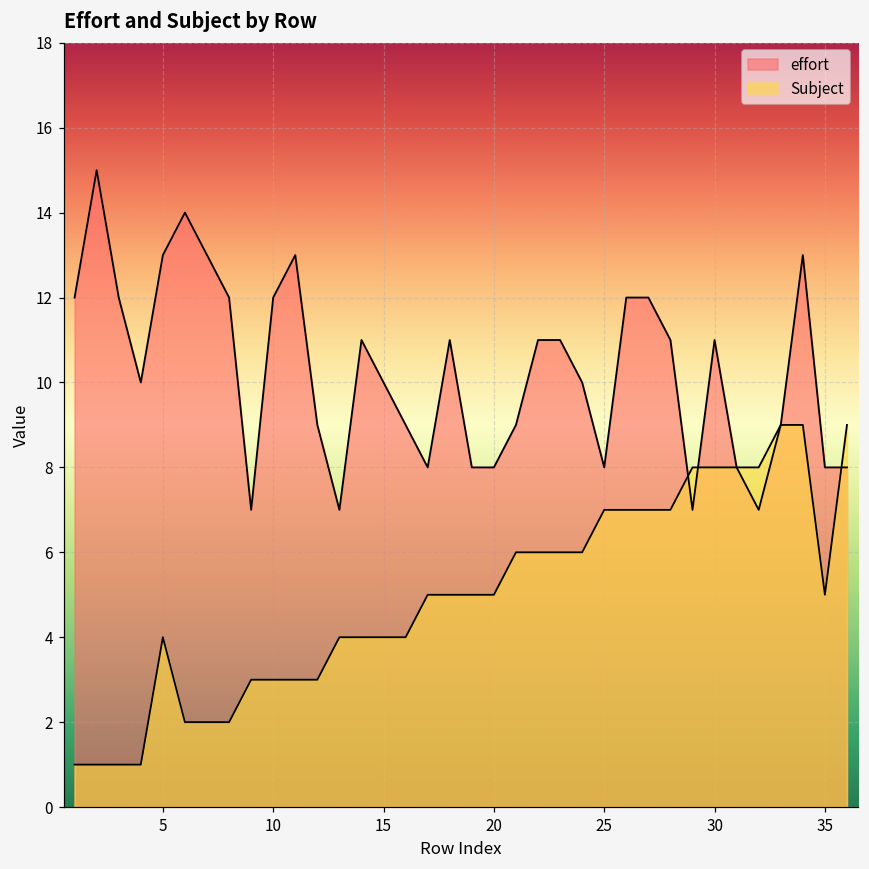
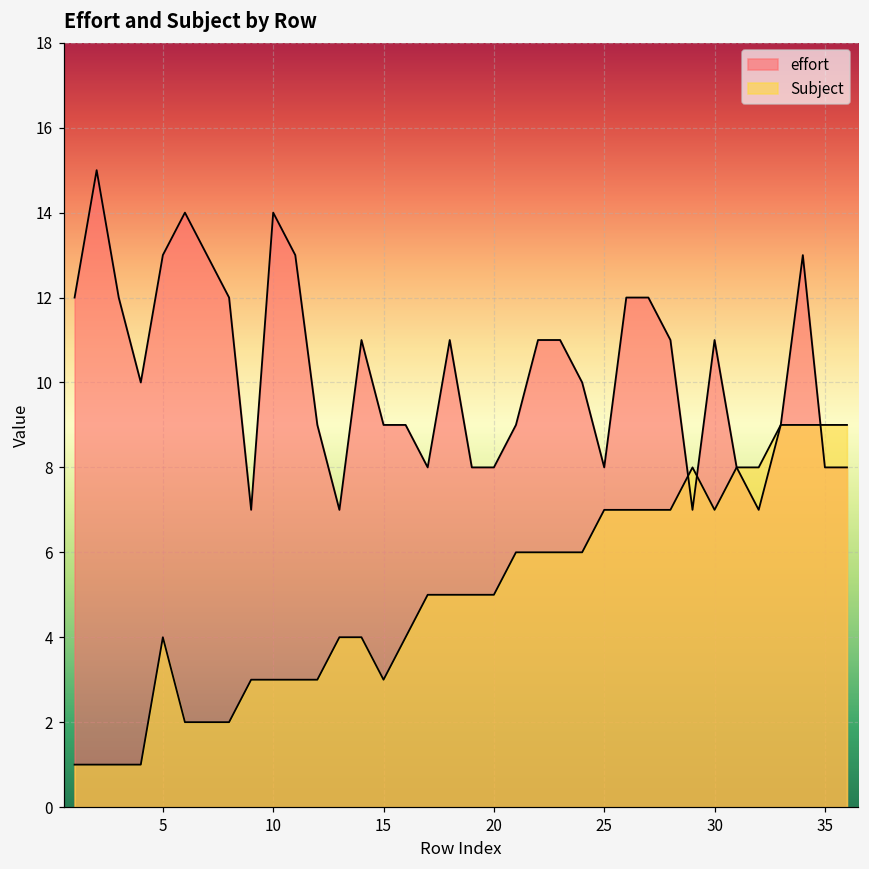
  {
    "effort": {
      "5": 13,
-     "10": 12,
-     "15": 10,
+     "10": 14,
+     "15": 9,
      "20": 8,
      "25": 8,
      "30": 11,
      "35": 8
    },
    "Subject": {
      "5": 4,
      "10": 3,
-     "15": 4,
+     "15": 3,
      "20": 5,
      "25": 7,
-     "30": 8,
-     "35": 5
+     "30": 7,
+     "35": 9
    }
  }
